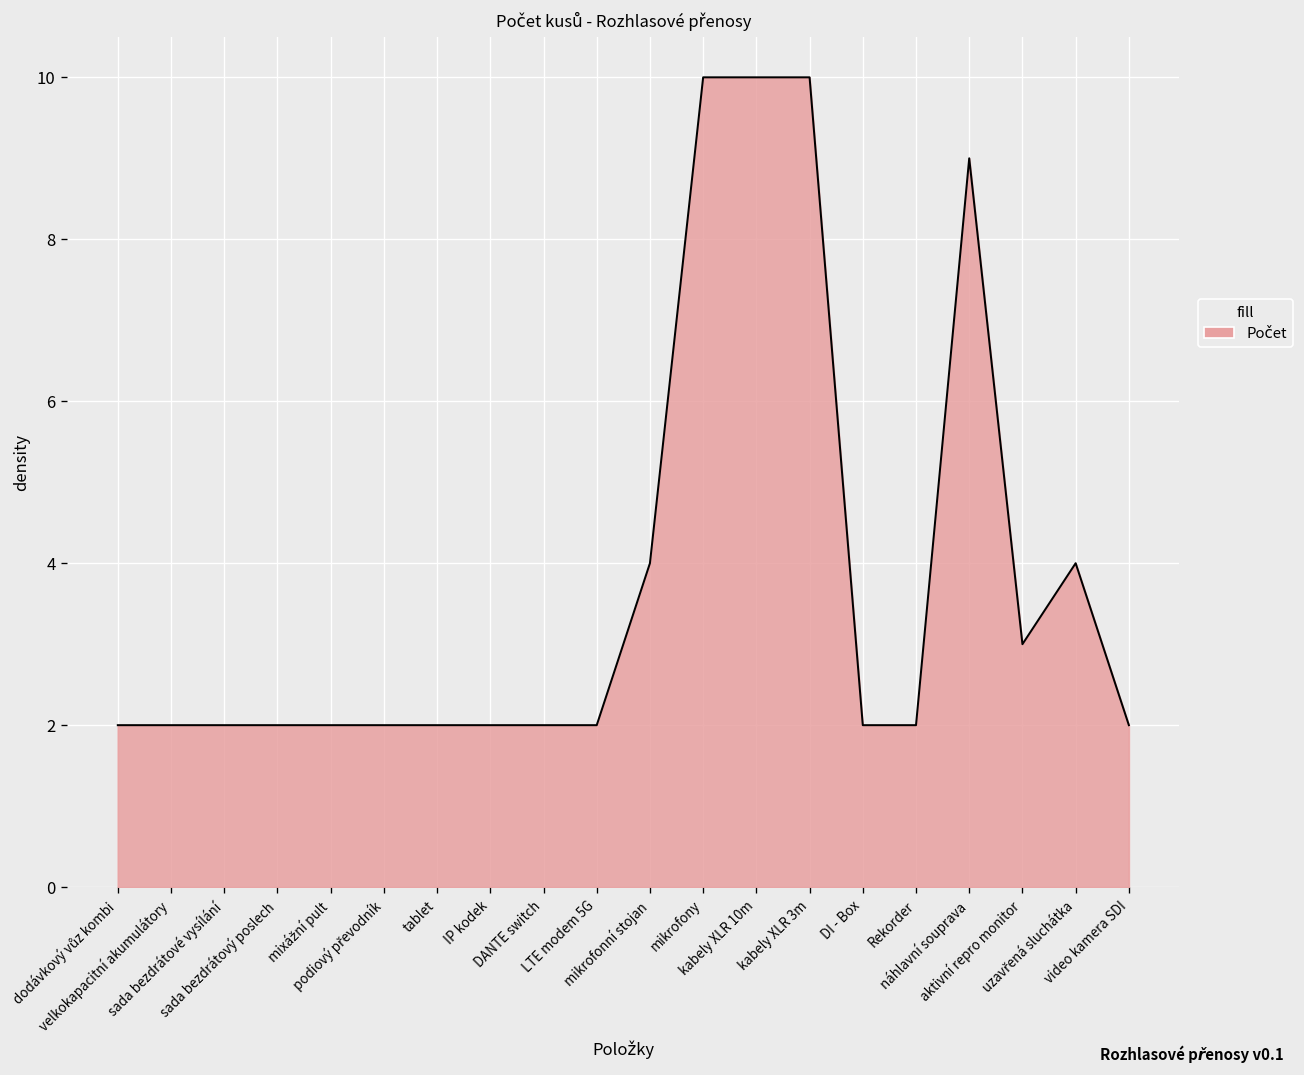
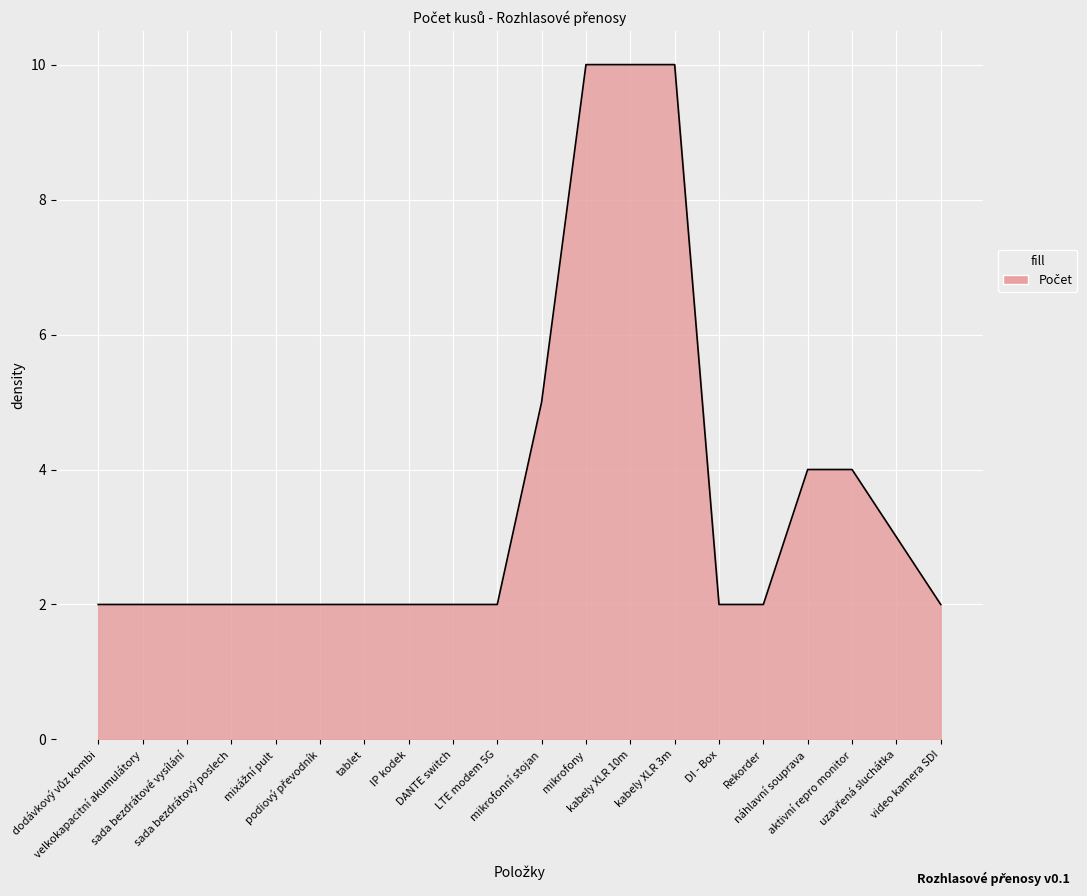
  {
    "dodávkový vůz kombi": 2,
    "velkokapacitní akumulátory": 2,
    "sada bezdrátové vysílání": 2,
    "sada bezdrátový poslech": 2,
    "mixážní pult": 2,
    "podiový převodník": 2,
    "tablet": 2,
    "IP kodek": 2,
    "DANTE switch": 2,
    "LTE modem 5G": 2,
-   "mikrofonní stojan": 4,
+   "mikrofonní stojan": 5,
    "mikrofony": 10,
    "kabely XLR 10m": 10,
    "kabely XLR 3m": 10,
    "DI - Box": 2,
    "Rekorder": 2,
-   "náhlavní souprava": 9,
-   "aktivní repro monitor": 3,
-   "uzavřená sluchátka": 4,
+   "náhlavní souprava": 4,
+   "aktivní repro monitor": 4,
+   "uzavřená sluchátka": 3,
    "video kamera SDI": 2
  }
